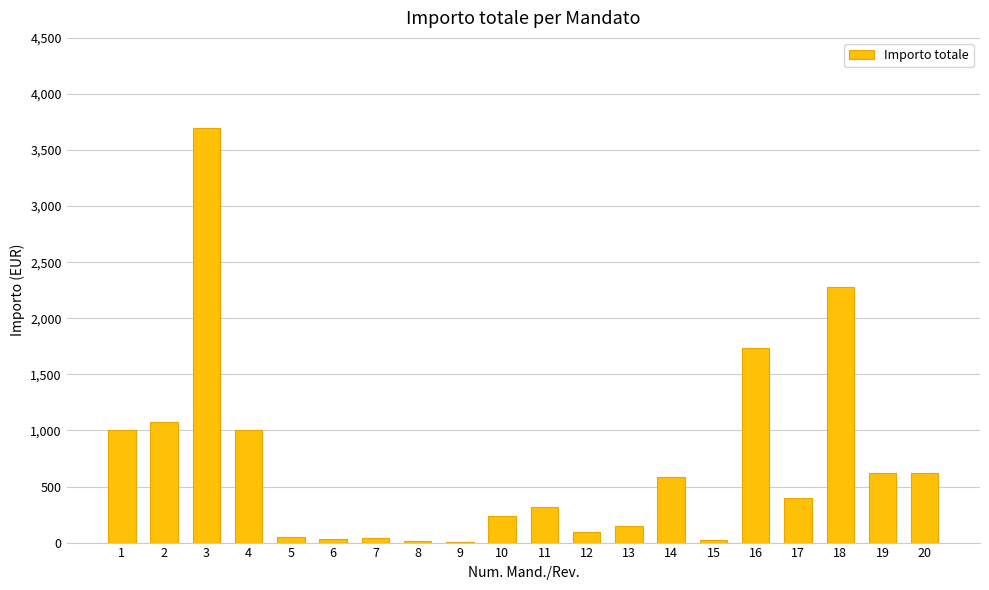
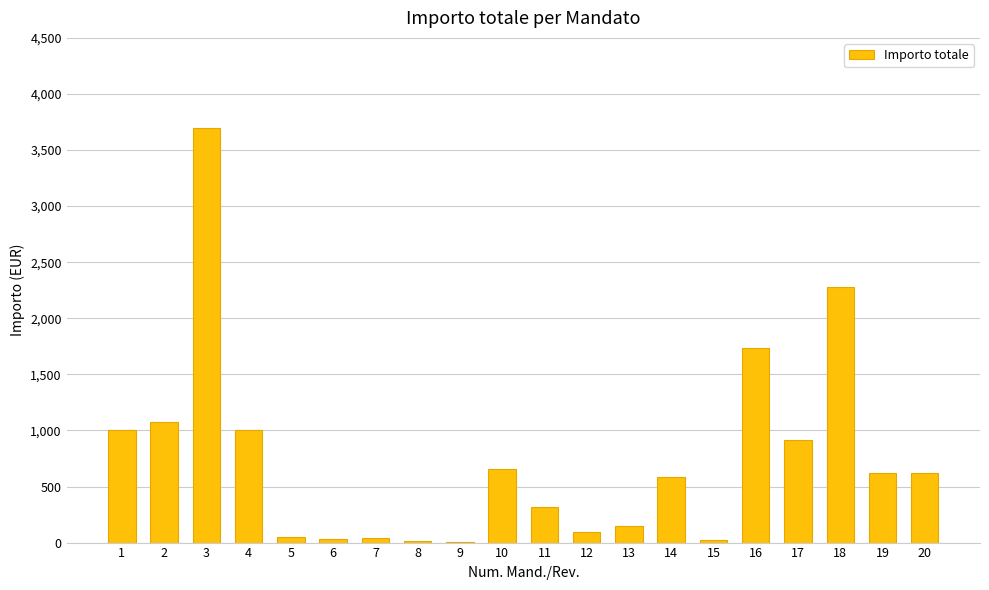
  {
    "1": "1,000",
    "2": "1,070",
    "3": "3,690",
    "4": "1,000",
    "5": "50",
    "6": "30",
    "7": "40",
-   "10": "240",
+   "10": "660",
    "11": "320",
    "12": "100",
    "13": "150",
    "14": "590",
    "16": "1,730",
-   "17": "390",
+   "17": "920",
    "18": "2,270",
    "19": "620",
    "20": "620"
  }
